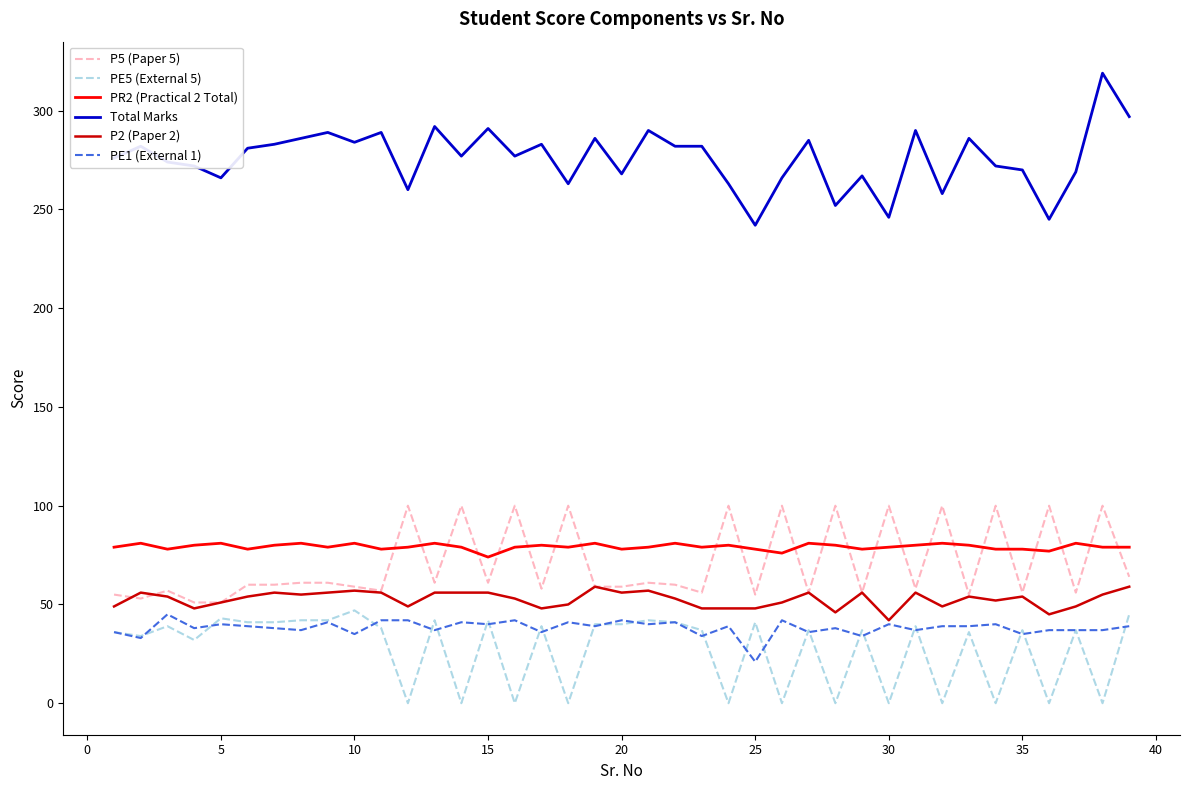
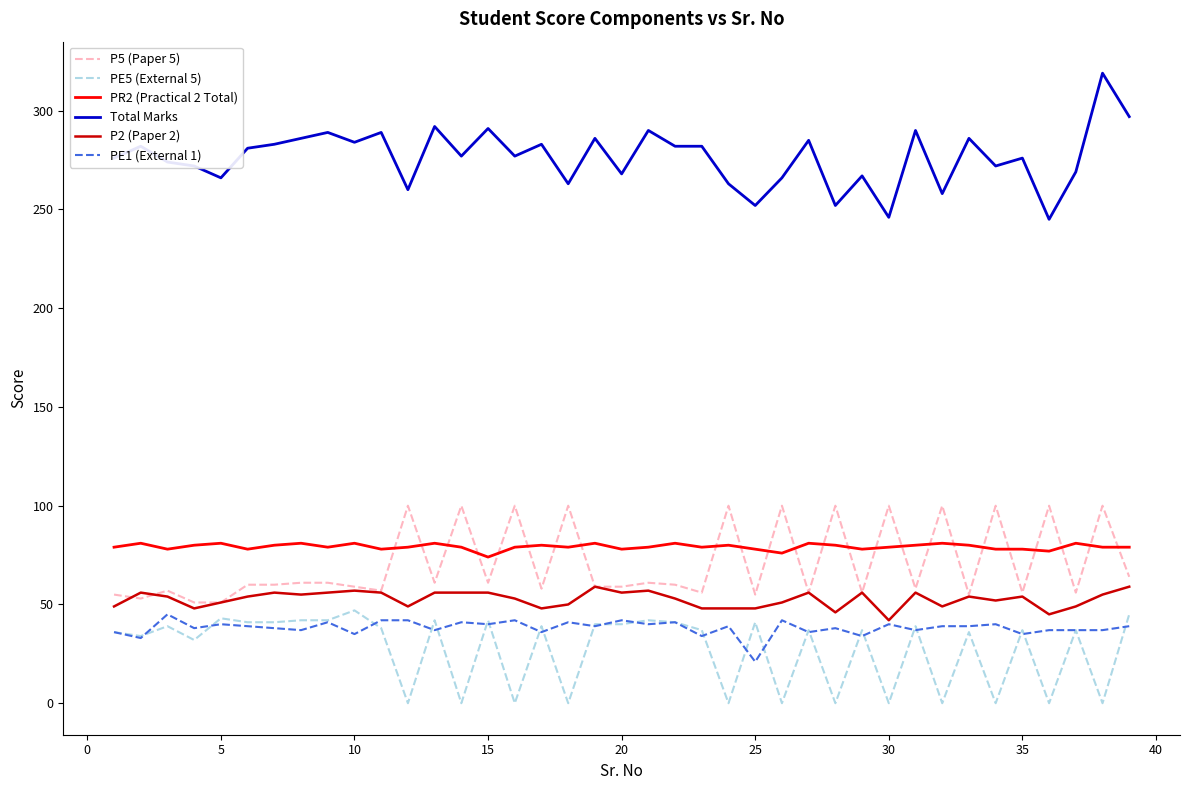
  {
    "P5 (Paper 5)": {
      "10": 59,
      "15": 61,
      "20": 59,
      "25": 55,
      "30": 100,
      "35": 56
    },
    "PE5 (External 5)": {
      "5": 43,
      "10": 47,
      "15": 42,
      "20": 40,
      "25": 41,
      "30": 0,
      "35": 37
    },
    "Total Marks": {
      "5": 266,
      "10": 284,
      "15": 291,
      "20": 268,
-     "25": 242,
+     "25": 252,
      "30": 246,
-     "35": 270
+     "35": 276
    },
    "PE1 (External 1)": {
      "5": 40,
      "10": 35,
      "15": 40,
      "20": 42,
      "25": 21,
      "30": 40,
      "35": 35
    }
  }
